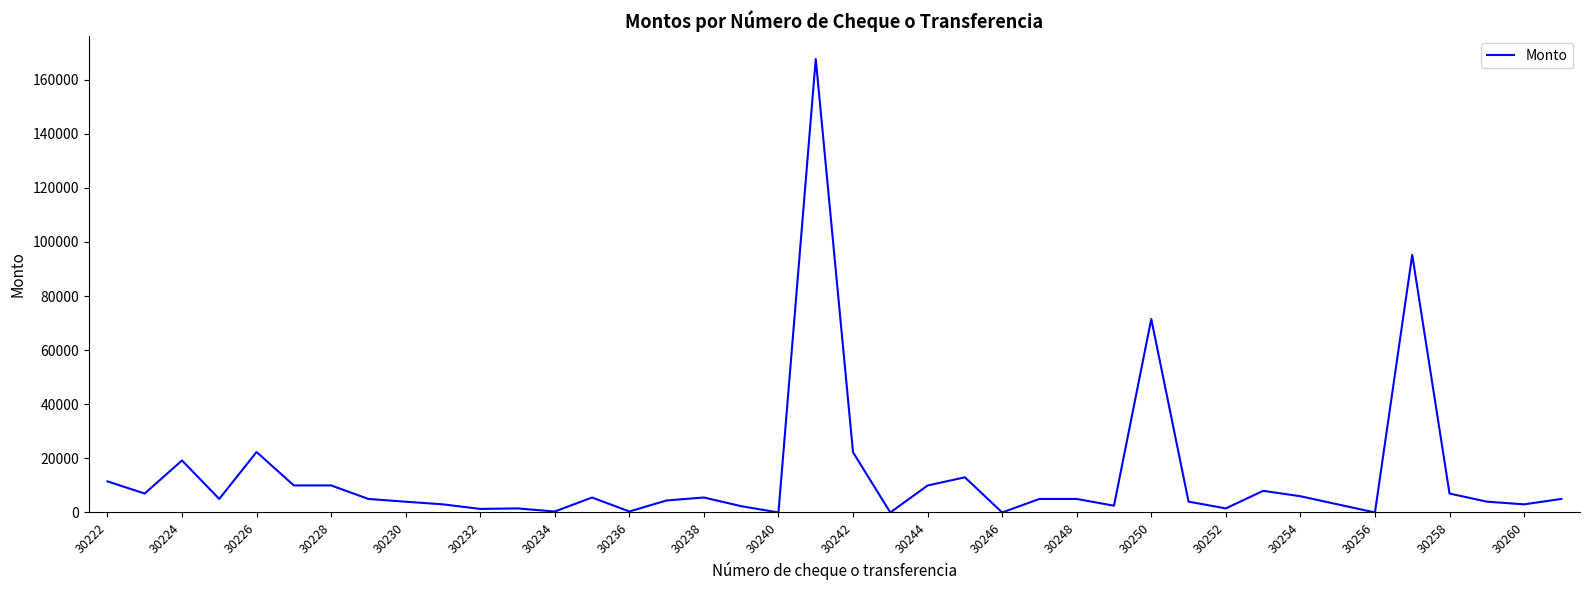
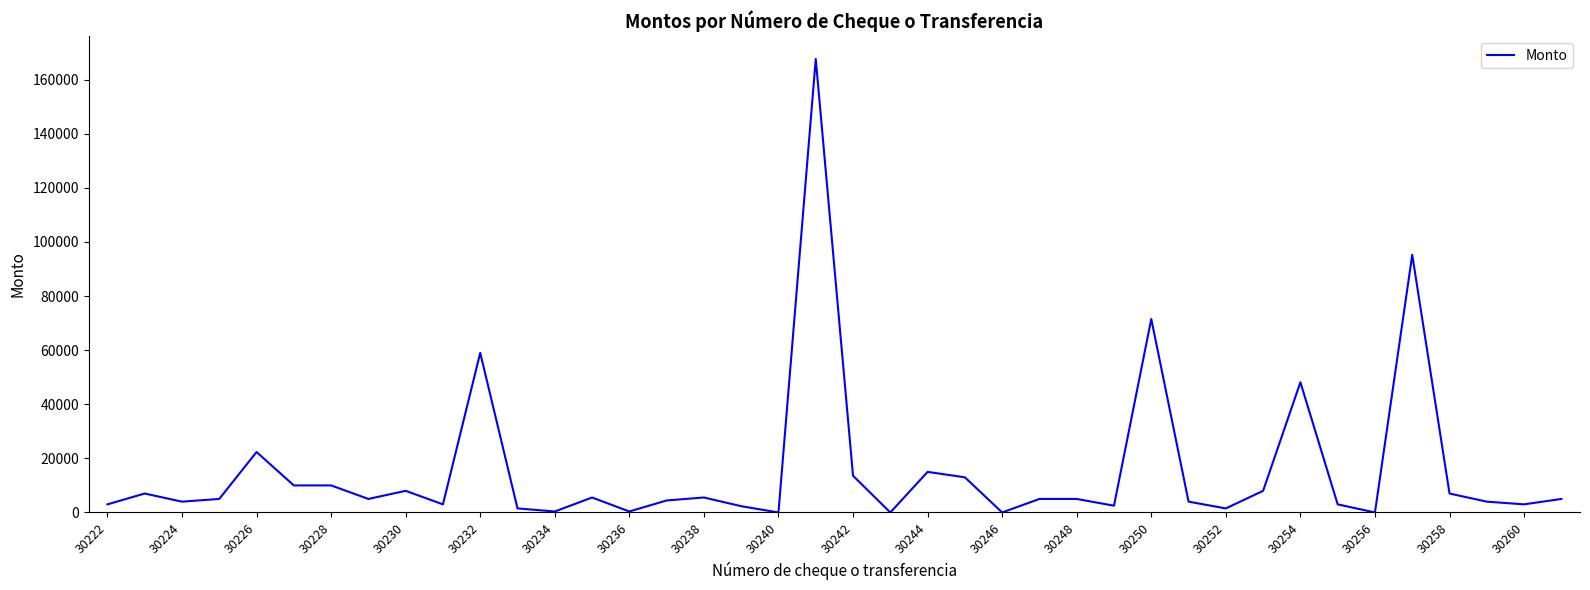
  {
-   "30222": 11000,
-   "30224": 19000,
+   "30222": 3000,
+   "30224": 4000,
    "30226": 22000,
    "30228": 10000,
-   "30230": 4000,
-   "30232": 1000,
+   "30230": 8000,
+   "30232": 59000,
    "30234": 0,
    "30236": 0,
    "30238": 6000,
    "30240": 0,
-   "30242": 22000,
-   "30244": 10000,
+   "30242": 14000,
+   "30244": 15000,
    "30246": 0,
    "30248": 5000,
    "30250": 72000,
    "30252": 2000,
-   "30254": 6000,
+   "30254": 48000,
    "30256": 0,
    "30258": 7000,
    "30260": 3000
  }
